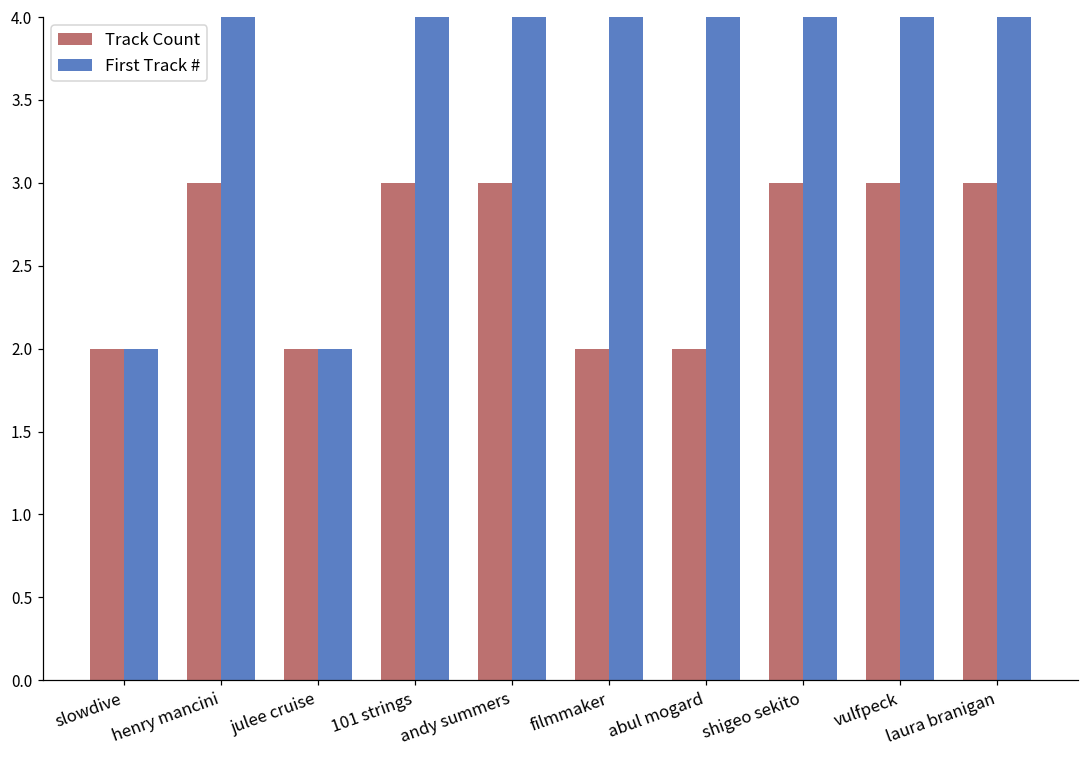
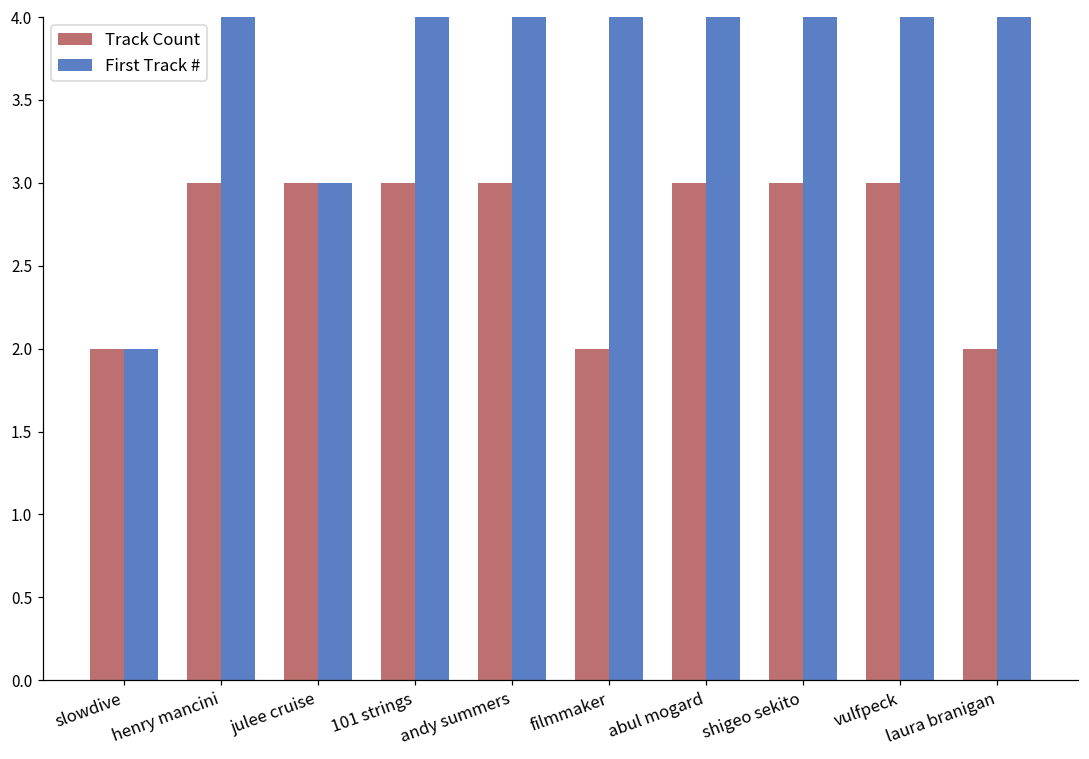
  {
    "Track Count": {
      "slowdive": 2,
      "henry mancini": 3,
-     "julee cruise": 2,
+     "julee cruise": 3,
      "101 strings": 3,
      "andy summers": 3,
      "filmmaker": 2,
-     "abul mogard": 2,
+     "abul mogard": 3,
      "shigeo sekito": 3,
      "vulfpeck": 3,
-     "laura branigan": 3
+     "laura branigan": 2
    },
    "First Track #": {
      "slowdive": 2,
      "henry mancini": 4,
-     "julee cruise": 2
+     "julee cruise": 3
    }
  }
